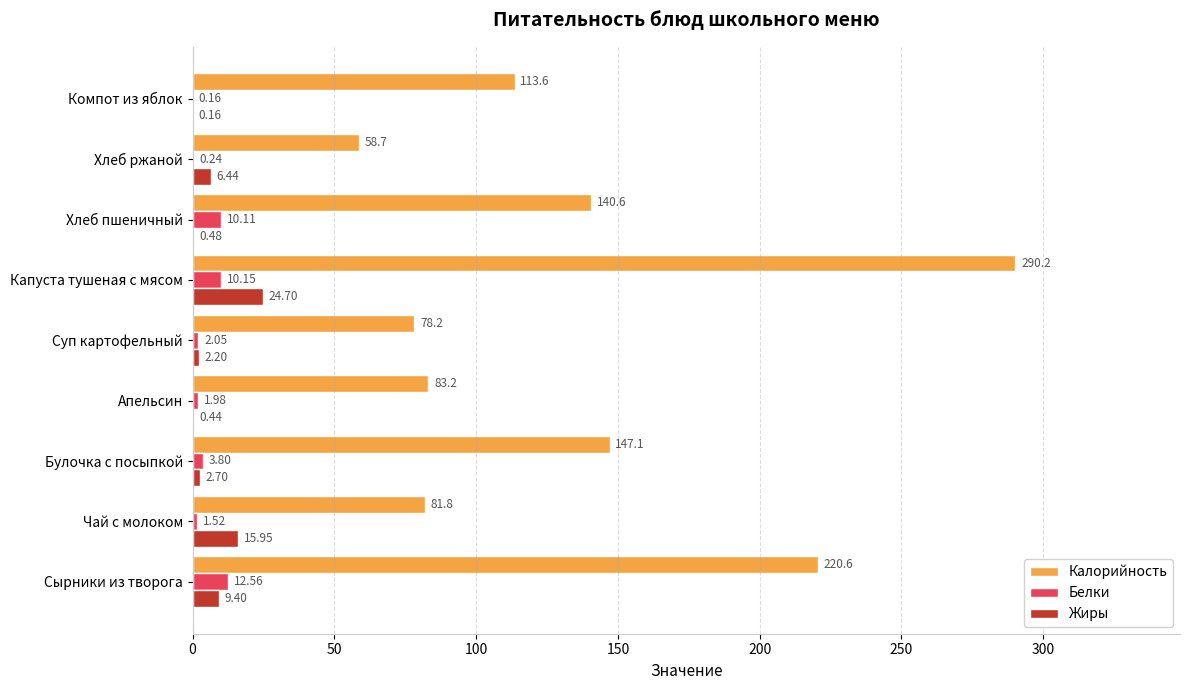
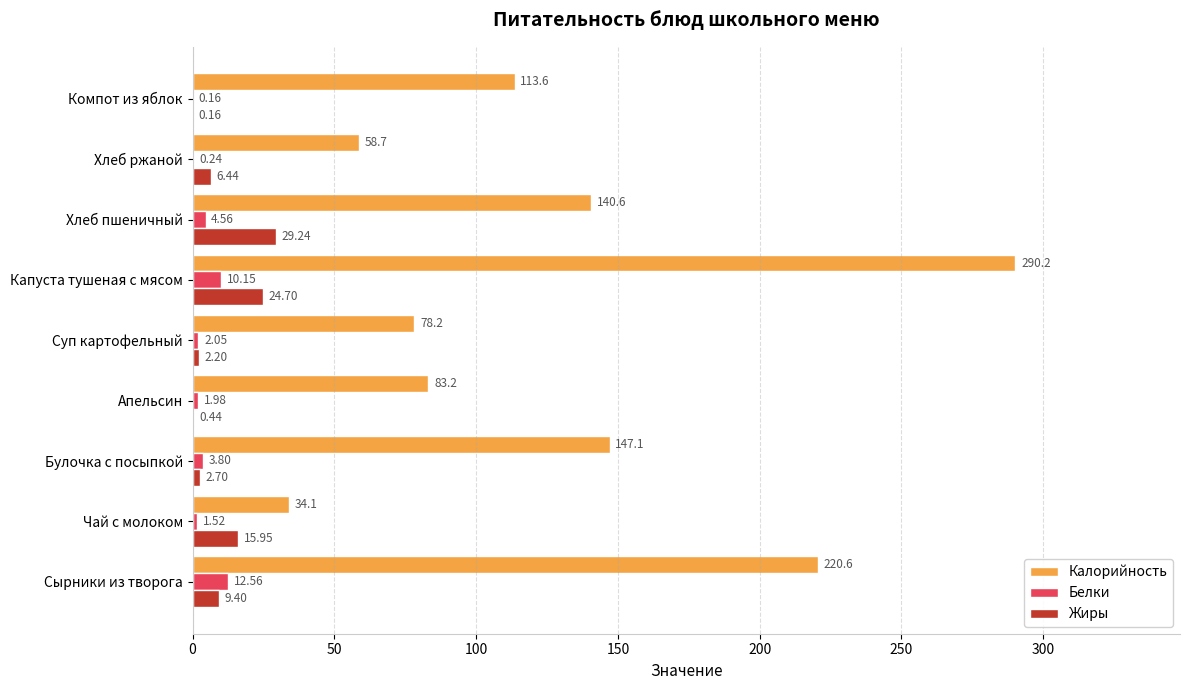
  {
    "Калорийность": {
      "Компот из яблок": 113.6,
      "Хлеб ржаной": 58.7,
      "Хлеб пшеничный": 140.6,
      "Капуста тушеная с мясом": 290.2,
      "Суп картофельный": 78.2,
      "Апельсин": 83.2,
      "Булочка с посыпкой": 147.1,
-     "Чай с молоком": 81.8,
+     "Чай с молоком": 34.1,
      "Сырники из творога": 220.6
    },
    "Белки": {
      "Компот из яблок": 0.16,
      "Хлеб ржаной": 0.24,
-     "Хлеб пшеничный": 10.11,
+     "Хлеб пшеничный": 4.56,
      "Капуста тушеная с мясом": 10.15,
      "Суп картофельный": 2.05,
      "Апельсин": 1.98,
      "Булочка с посыпкой": 3.80,
      "Чай с молоком": 1.52,
      "Сырники из творога": 12.56
    },
    "Жиры": {
      "Компот из яблок": 0.16,
      "Хлеб ржаной": 6.44,
-     "Хлеб пшеничный": 0.48,
+     "Хлеб пшеничный": 29.24,
      "Капуста тушеная с мясом": 24.70,
      "Суп картофельный": 2.20,
      "Апельсин": 0.44,
      "Булочка с посыпкой": 2.70,
      "Чай с молоком": 15.95,
      "Сырники из творога": 9.40
    }
  }
